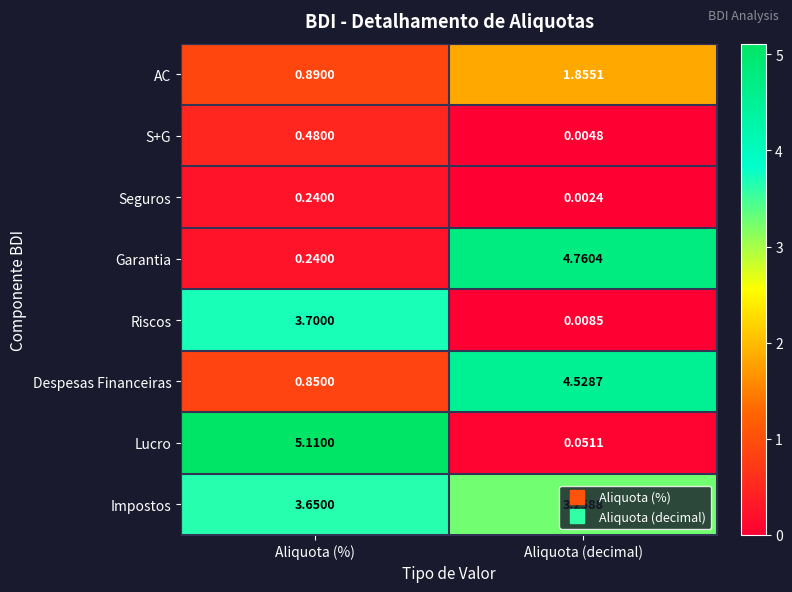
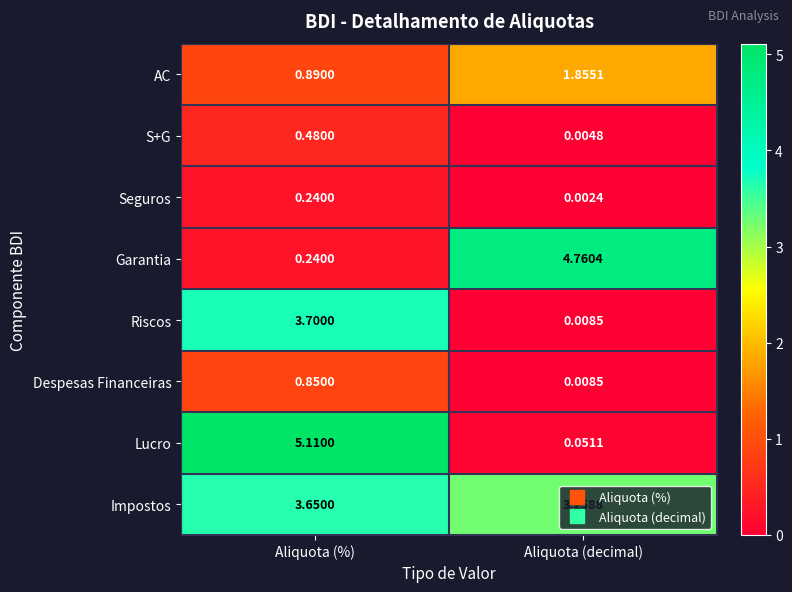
  {
    "AC": {
      "Aliquota (%)": 0.8900,
      "Aliquota (decimal)": 1.8551
    },
    "S+G": {
      "Aliquota (%)": 0.4800,
      "Aliquota (decimal)": 0.0048
    },
    "Seguros": {
      "Aliquota (%)": 0.2400,
      "Aliquota (decimal)": 0.0024
    },
    "Garantia": {
      "Aliquota (%)": 0.2400,
      "Aliquota (decimal)": 4.7604
    },
    "Riscos": {
      "Aliquota (%)": 3.7000,
      "Aliquota (decimal)": 0.0085
    },
    "Despesas Financeiras": {
      "Aliquota (%)": 0.8500,
-     "Aliquota (decimal)": 4.5287
+     "Aliquota (decimal)": 0.0085
    },
    "Lucro": {
      "Aliquota (%)": 5.1100,
      "Aliquota (decimal)": 0.0511
    },
    "Impostos": {
      "Aliquota (%)": 3.6500
    }
  }
